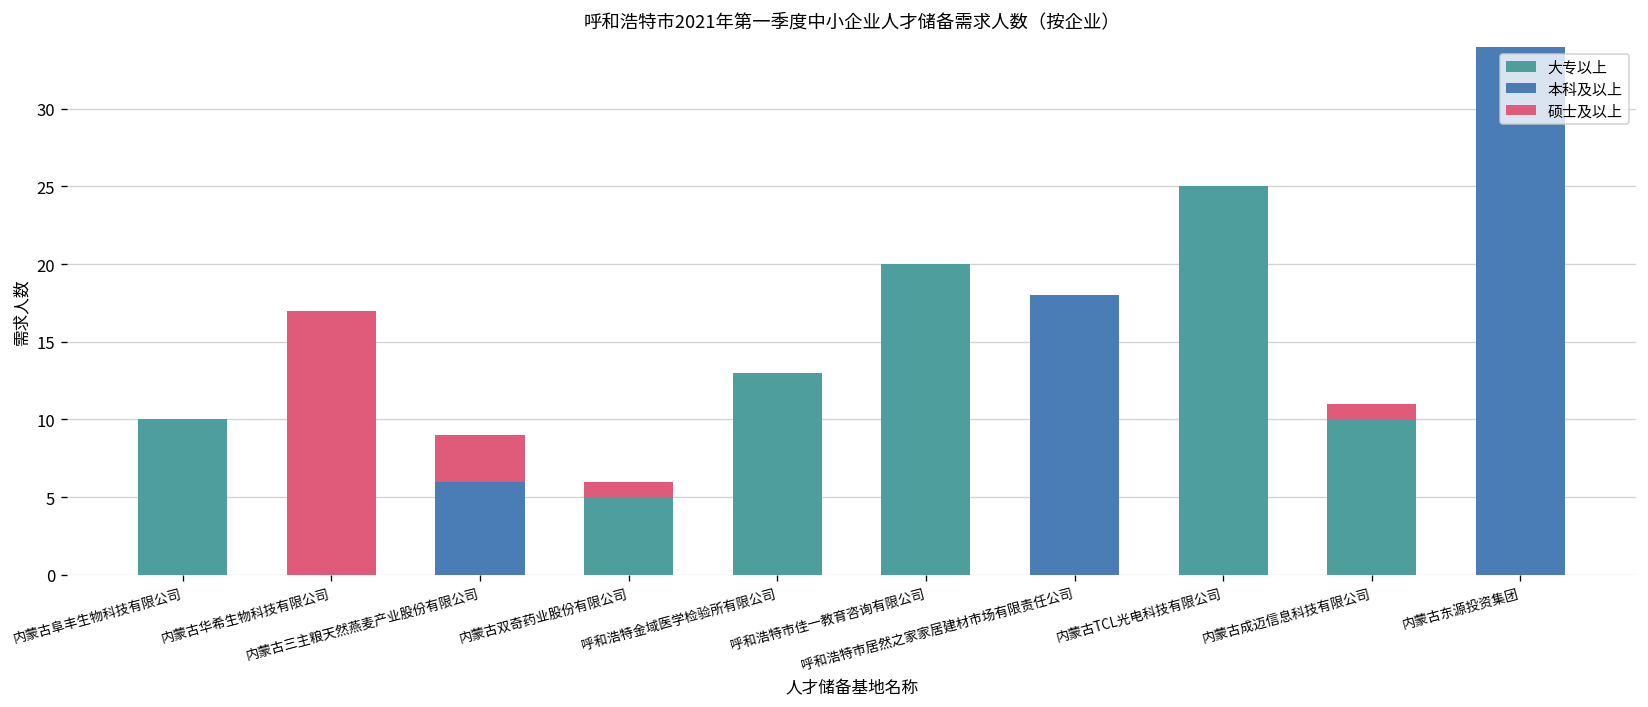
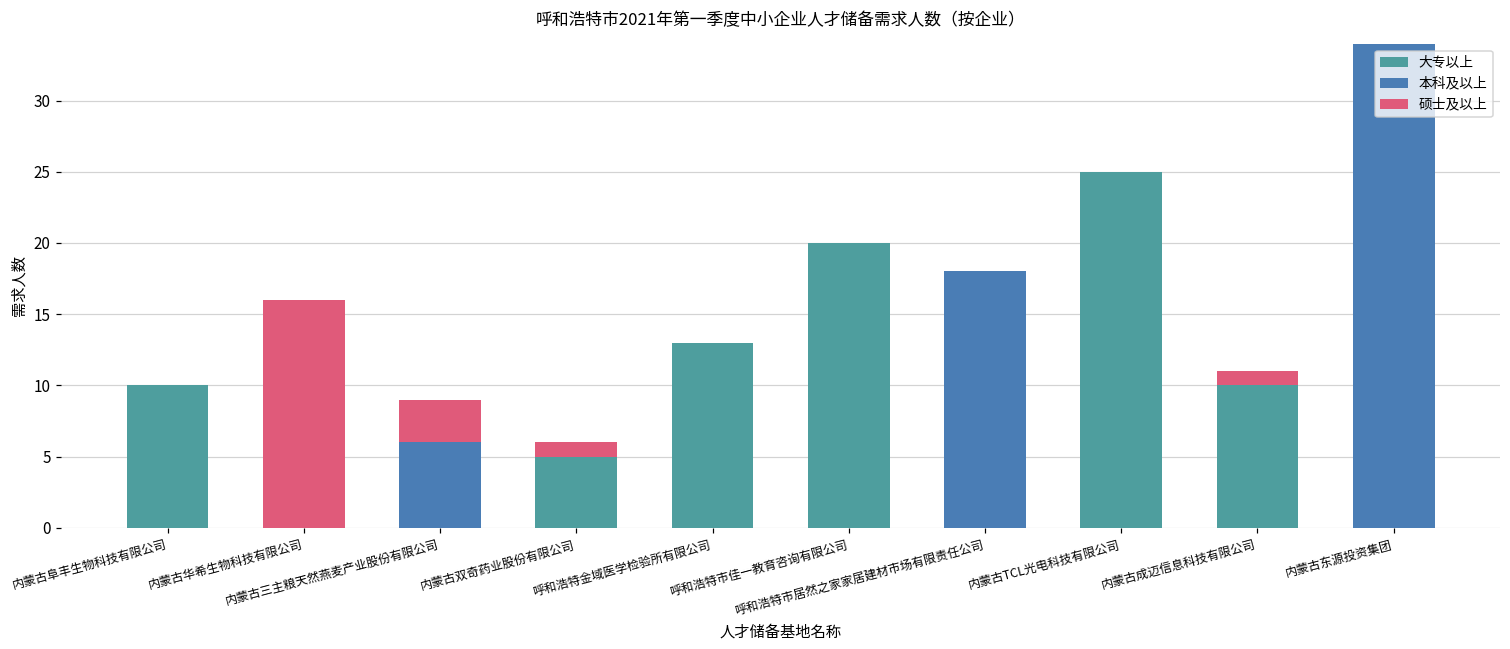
  {
    "硕士及以上": {
      "内蒙古阜丰生物科技有限公司": 0,
-     "内蒙古华希生物科技有限公司": 17,
+     "内蒙古华希生物科技有限公司": 16,
      "内蒙古三主粮天然燕麦产业股份有限公司": 3,
      "内蒙古双奇药业股份有限公司": 1,
      "呼和浩特金域医学检验所有限公司": 0,
      "呼和浩特市佳一教育咨询有限公司": 0,
      "呼和浩特市居然之家家居建材市场有限责任公司": 0,
      "内蒙古TCL光电科技有限公司": 0,
      "内蒙古成迈信息科技有限公司": 1,
      "内蒙古东源投资集团": 0
    }
  }
